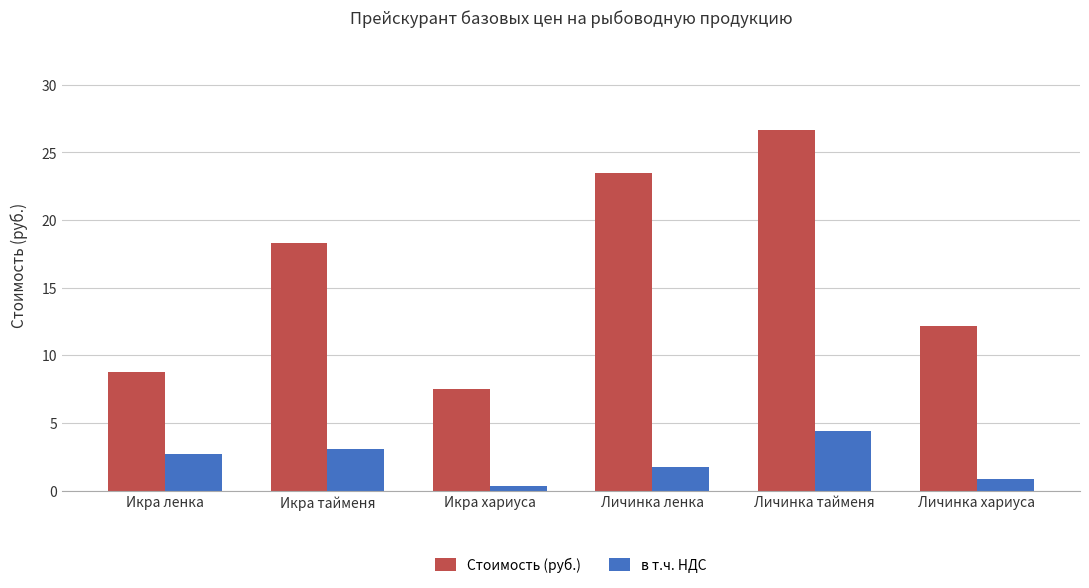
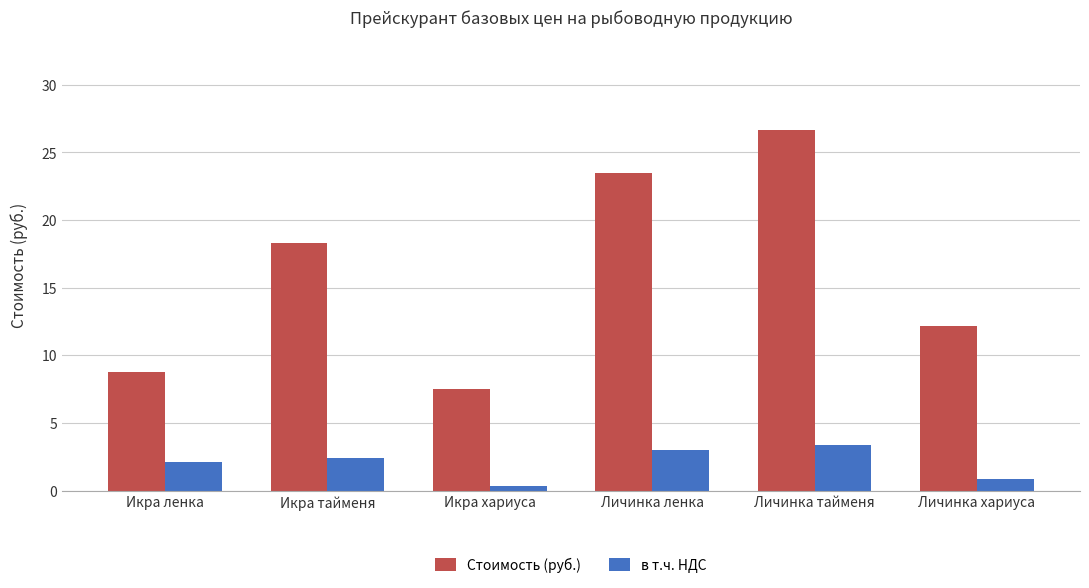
  {
    "Стоимость (руб.)": {
      "Икра ленка": 8.8,
      "Икра тайменя": 18.3,
      "Икра хариуса": 7.5,
      "Личинка ленка": 23.5,
      "Личинка тайменя": 26.7,
      "Личинка хариуса": 12.2
    },
    "в т.ч. НДС": {
-     "Икра ленка": 2.7,
-     "Икра тайменя": 3.1,
+     "Икра ленка": 2.1,
+     "Икра тайменя": 2.4,
      "Икра хариуса": 0.4,
-     "Личинка ленка": 1.8,
-     "Личинка тайменя": 4.4,
+     "Личинка ленка": 3.0,
+     "Личинка тайменя": 3.4,
      "Личинка хариуса": 0.9
    }
  }
